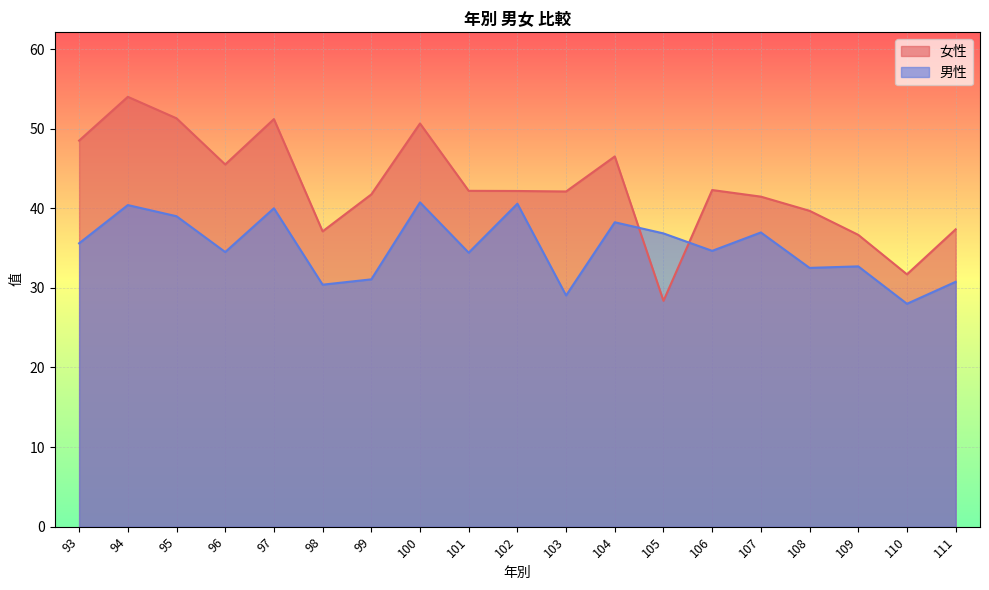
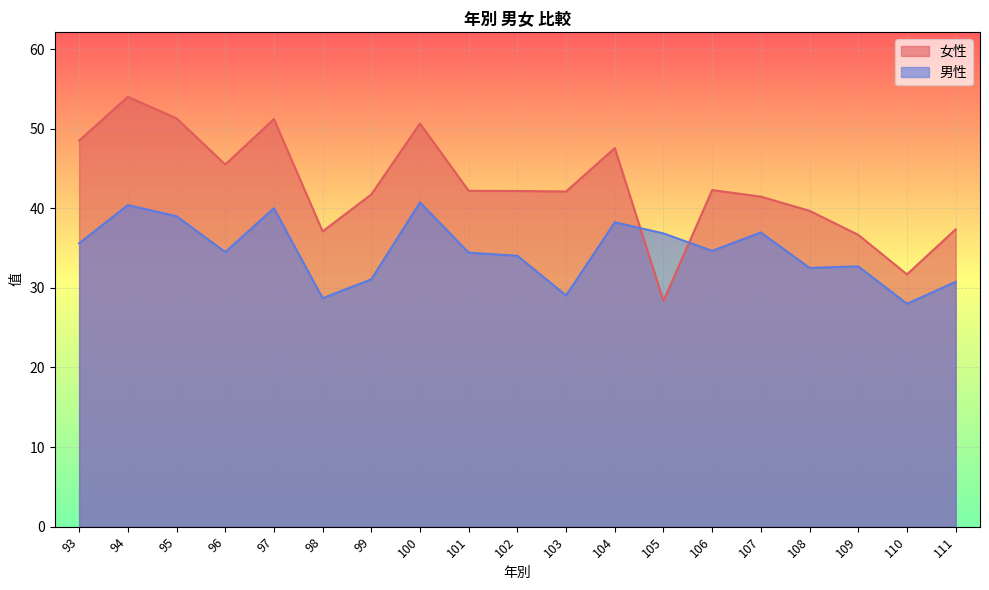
  {
    "女性": {
      "93": 49,
      "94": 54,
      "95": 51,
      "96": 46,
      "97": 51,
      "98": 37,
      "99": 42,
      "100": 51,
      "101": 42,
      "102": 42,
      "103": 42,
-     "104": 47,
+     "104": 48,
      "105": 28,
      "106": 42,
      "107": 41,
      "108": 40,
      "109": 37,
      "110": 32,
      "111": 37
    },
    "男性": {
      "93": 36,
      "94": 40,
      "95": 39,
      "96": 35,
      "97": 40,
-     "98": 30,
+     "98": 29,
      "99": 31,
      "100": 41,
      "101": 34,
-     "102": 41,
+     "102": 34,
      "103": 29,
      "104": 38,
      "105": 37,
      "106": 35,
      "107": 37,
      "108": 33,
      "109": 33,
      "110": 28,
      "111": 31
    }
  }
